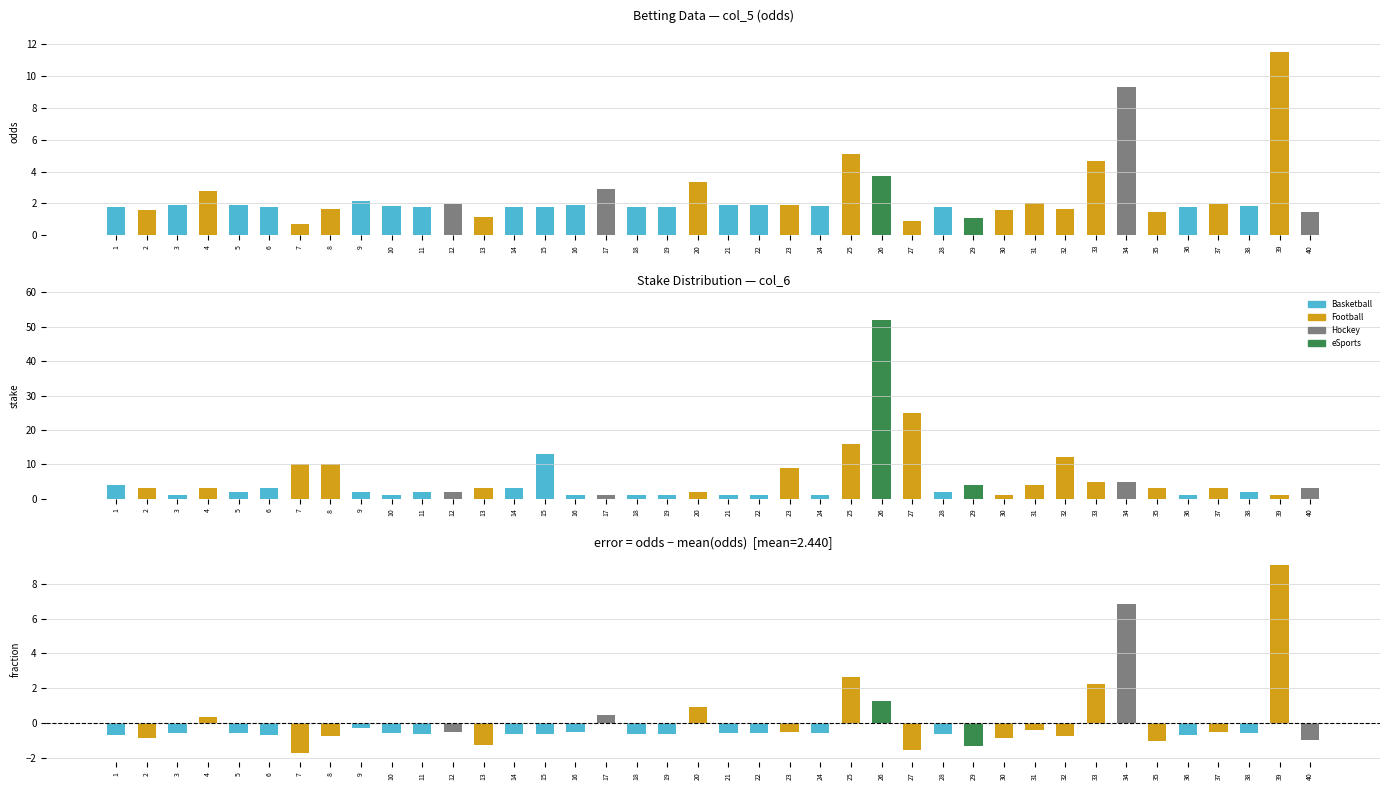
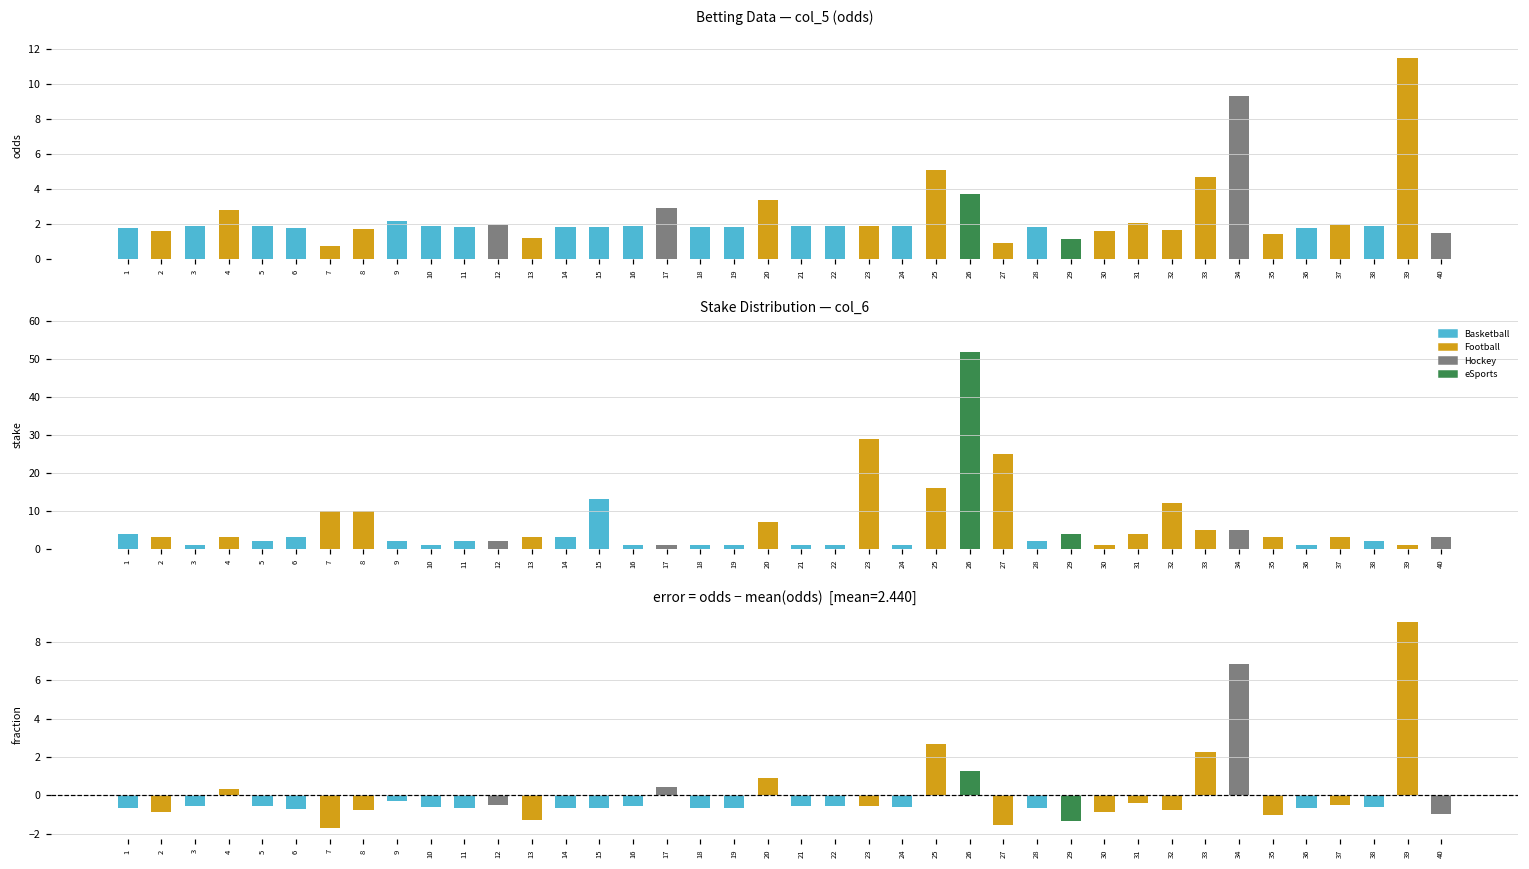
  {
    "Betting Data — col_5 (odds)": {
      "1": 1.8,
      "2": 1.6,
      "3": 1.9,
      "4": 2.8,
      "5": 1.9,
      "6": 1.8,
      "7": 0.7,
      "8": 1.7,
      "9": 2.2,
      "10": 1.9,
      "11": 1.8,
      "12": 1.9,
      "13": 1.2,
      "14": 1.8,
      "15": 1.8,
      "16": 1.9,
      "17": 2.9,
      "18": 1.8,
      "19": 1.8,
      "20": 3.4,
      "21": 1.9,
      "22": 1.9,
      "23": 1.9,
      "24": 1.9,
      "25": 5.1,
      "26": 3.7,
      "27": 0.9,
      "28": 1.8,
      "29": 1.1,
      "30": 1.6,
      "31": 2.1,
      "32": 1.7,
      "33": 4.7,
      "34": 9.3,
      "35": 1.4,
      "36": 1.8,
      "37": 1.9,
      "38": 1.9,
      "39": 11.5,
      "40": 1.5
    },
    "Stake Distribution — col_6": {
      "1": 4,
      "2": 3,
      "3": 1,
      "4": 3,
      "5": 2,
      "6": 3,
      "7": 10,
      "8": 10,
      "9": 2,
      "10": 1,
      "11": 2,
      "12": 2,
      "13": 3,
      "14": 3,
      "15": 13,
      "16": 1,
      "17": 1,
      "18": 1,
      "19": 1,
-     "20": 2,
+     "20": 7,
      "21": 1,
      "22": 1,
-     "23": 9,
+     "23": 29,
      "24": 1,
      "25": 16,
      "26": 52,
      "27": 25,
      "28": 2,
      "29": 4,
      "30": 1,
      "31": 4,
      "32": 12,
      "33": 5,
      "34": 5,
      "35": 3,
      "36": 1,
      "37": 3,
      "38": 2,
      "39": 1,
      "40": 3
    },
    "error = odds − mean(odds) [mean=2.440]": {
      "1": -0.7,
      "2": -0.9,
      "3": -0.6,
      "4": 0.3,
      "5": -0.6,
      "6": -0.7,
      "7": -1.7,
      "8": -0.8,
      "9": -0.3,
      "10": -0.6,
      "11": -0.6,
      "12": -0.5,
      "13": -1.3,
      "14": -0.6,
      "15": -0.6,
      "16": -0.5,
      "17": 0.5,
      "18": -0.6,
      "19": -0.6,
      "20": 0.9,
      "21": -0.6,
      "22": -0.6,
      "23": -0.5,
      "24": -0.6,
      "25": 2.7,
      "26": 1.3,
      "27": -1.5,
      "28": -0.6,
      "29": -1.3,
      "30": -0.9,
      "31": -0.4,
      "32": -0.8,
      "33": 2.3,
      "34": 6.9,
      "35": -1.0,
      "36": -0.7,
      "37": -0.5,
      "38": -0.6,
      "39": 9.1,
      "40": -1.0
    }
  }
